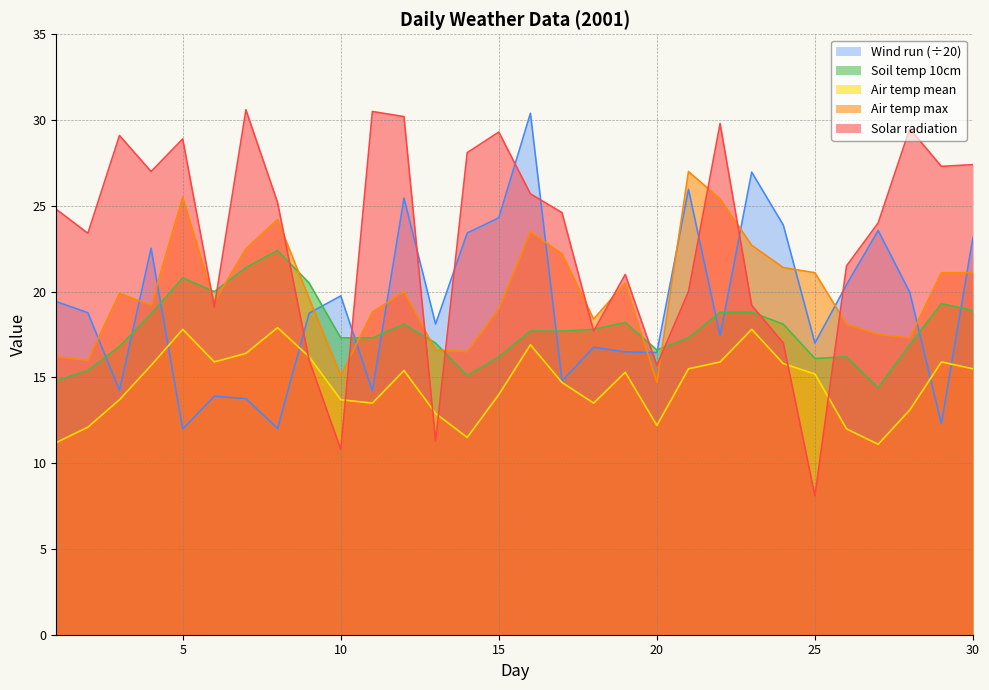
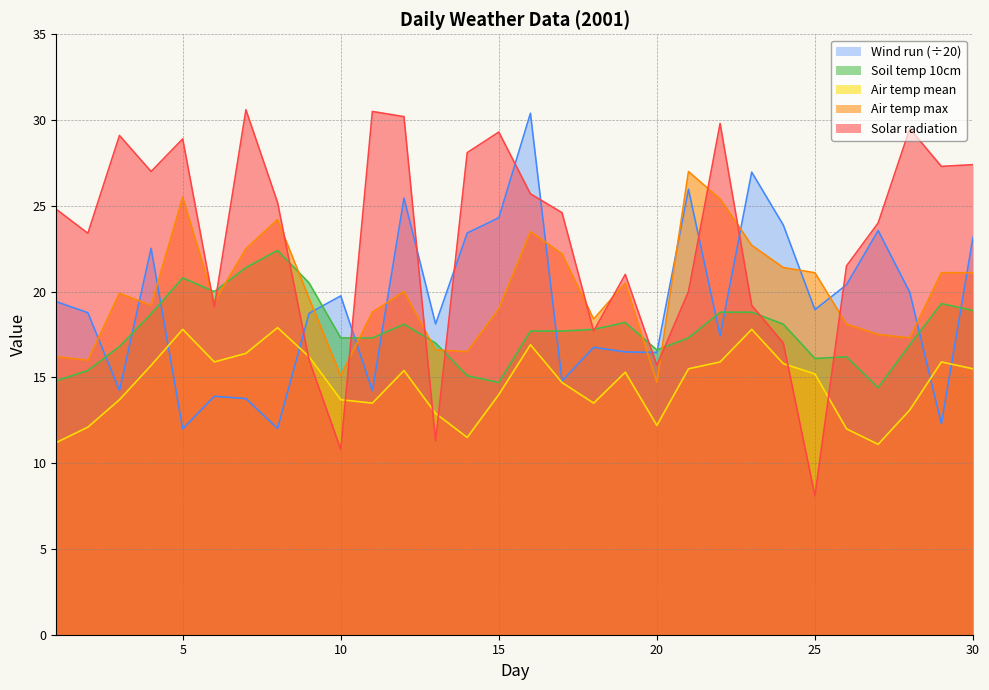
  {
    "Wind run (÷20)": {
      "5": 12.0,
      "10": 19.8,
      "15": 24.3,
      "20": 16.5,
-     "25": 17.0,
+     "25": 19.0,
      "30": 23.2
    },
    "Soil temp 10cm": {
      "5": 20.8,
      "10": 17.3,
-     "15": 16.2,
+     "15": 14.7,
      "20": 16.6,
      "25": 16.1,
      "30": 18.9
    },
    "Air temp mean": {
      "5": 17.8,
      "10": 13.7,
      "15": 14.0,
      "20": 12.2,
      "25": 15.2,
      "30": 15.5
    },
    "Air temp max": {
      "5": 25.5,
      "10": 15.1,
      "15": 19.0,
      "20": 14.7,
      "25": 21.1,
      "30": 21.1
    },
    "Solar radiation": {
      "5": 28.9,
      "10": 10.8,
      "15": 29.3,
      "20": 15.7,
      "25": 8.1,
      "30": 27.4
    }
  }
